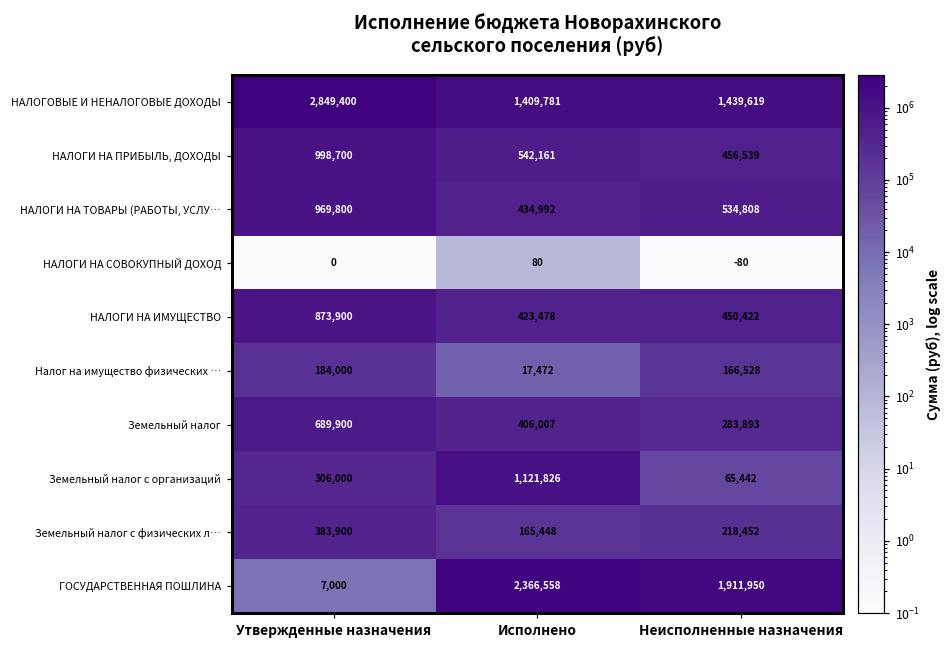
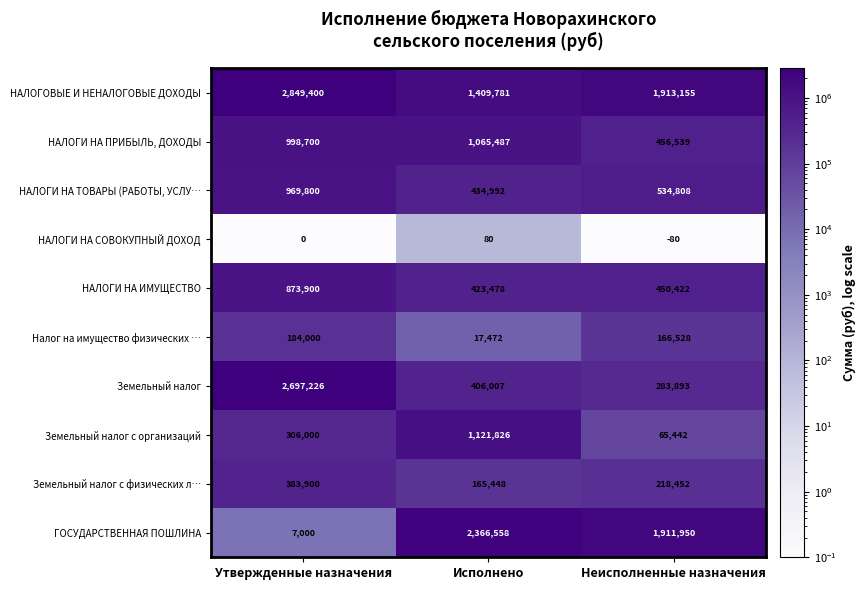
  {
    "НАЛОГОВЫЕ И НЕНАЛОГОВЫЕ ДОХОДЫ": {
      "Утвержденные назначения": "2,849,400",
      "Исполнено": "1,409,781",
-     "Неисполненные назначения": "1,439,619"
+     "Неисполненные назначения": "1,913,155"
    },
    "НАЛОГИ НА ПРИБЫЛЬ, ДОХОДЫ": {
      "Утвержденные назначения": "998,700",
-     "Исполнено": "542,161",
+     "Исполнено": "1,065,487",
      "Неисполненные назначения": "456,539"
    },
    "НАЛОГИ НА ТОВАРЫ (РАБОТЫ, УСЛУ…": {
      "Утвержденные назначения": "969,800",
      "Исполнено": "434,992",
      "Неисполненные назначения": "534,808"
    },
    "НАЛОГИ НА СОВОКУПНЫЙ ДОХОД": {
      "Утвержденные назначения": "0",
      "Исполнено": "80",
      "Неисполненные назначения": "-80"
    },
    "НАЛОГИ НА ИМУЩЕСТВО": {
      "Утвержденные назначения": "873,900",
      "Исполнено": "423,478",
      "Неисполненные назначения": "450,422"
    },
    "Налог на имущество физических …": {
      "Утвержденные назначения": "184,000",
      "Исполнено": "17,472",
      "Неисполненные назначения": "166,528"
    },
    "Земельный налог": {
-     "Утвержденные назначения": "689,900",
+     "Утвержденные назначения": "2,697,226",
      "Исполнено": "406,007",
      "Неисполненные назначения": "283,893"
    },
    "Земельный налог с организаций": {
      "Утвержденные назначения": "306,000",
      "Исполнено": "1,121,826",
      "Неисполненные назначения": "65,442"
    },
    "Земельный налог с физических л…": {
      "Утвержденные назначения": "383,900",
      "Исполнено": "165,448",
      "Неисполненные назначения": "218,452"
    },
    "ГОСУДАРСТВЕННАЯ ПОШЛИНА": {
      "Утвержденные назначения": "7,000",
      "Исполнено": "2,366,558",
      "Неисполненные назначения": "1,911,950"
    }
  }
